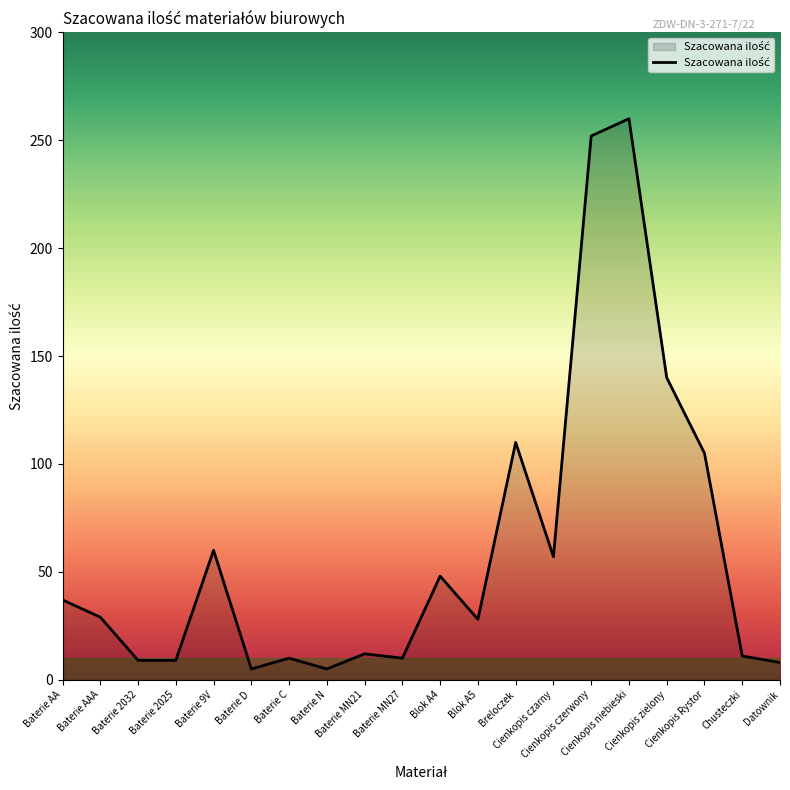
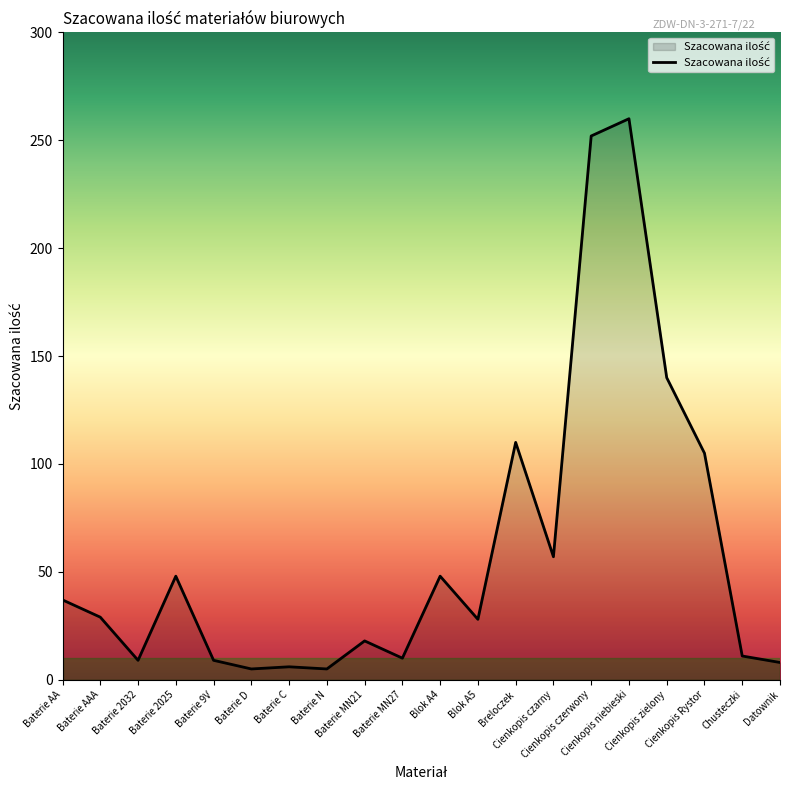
  {
    "Baterie AA": 37,
    "Baterie AAA": 29,
    "Baterie 2032": 9,
-   "Baterie 2025": 9,
-   "Baterie 9V": 60,
+   "Baterie 2025": 48,
+   "Baterie 9V": 9,
    "Baterie D": 5,
-   "Baterie C": 10,
+   "Baterie C": 6,
    "Baterie N": 5,
-   "Baterie MN21": 12,
+   "Baterie MN21": 18,
    "Baterie MN27": 10,
    "Blok A4": 48,
    "Blok A5": 28,
    "Breloczek": 110,
    "Cienkopis czarny": 57,
    "Cienkopis czerwony": 252,
    "Cienkopis niebieski": 260,
    "Cienkopis zielony": 140,
    "Cienkopis Rystor": 105,
    "Chusteczki": 11,
    "Datownik": 8
  }
